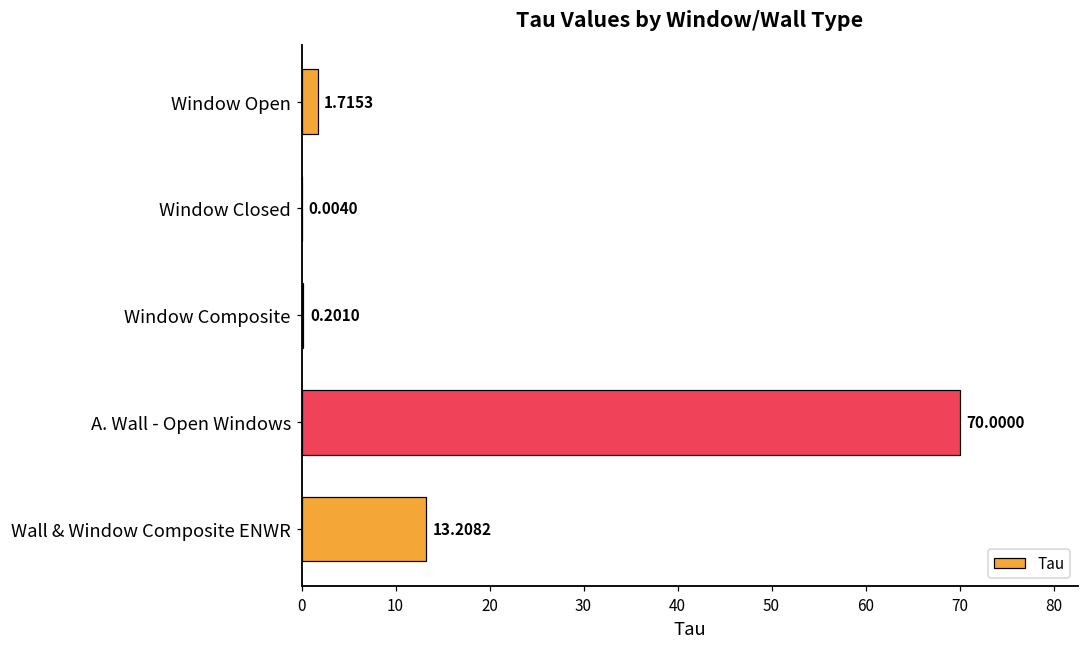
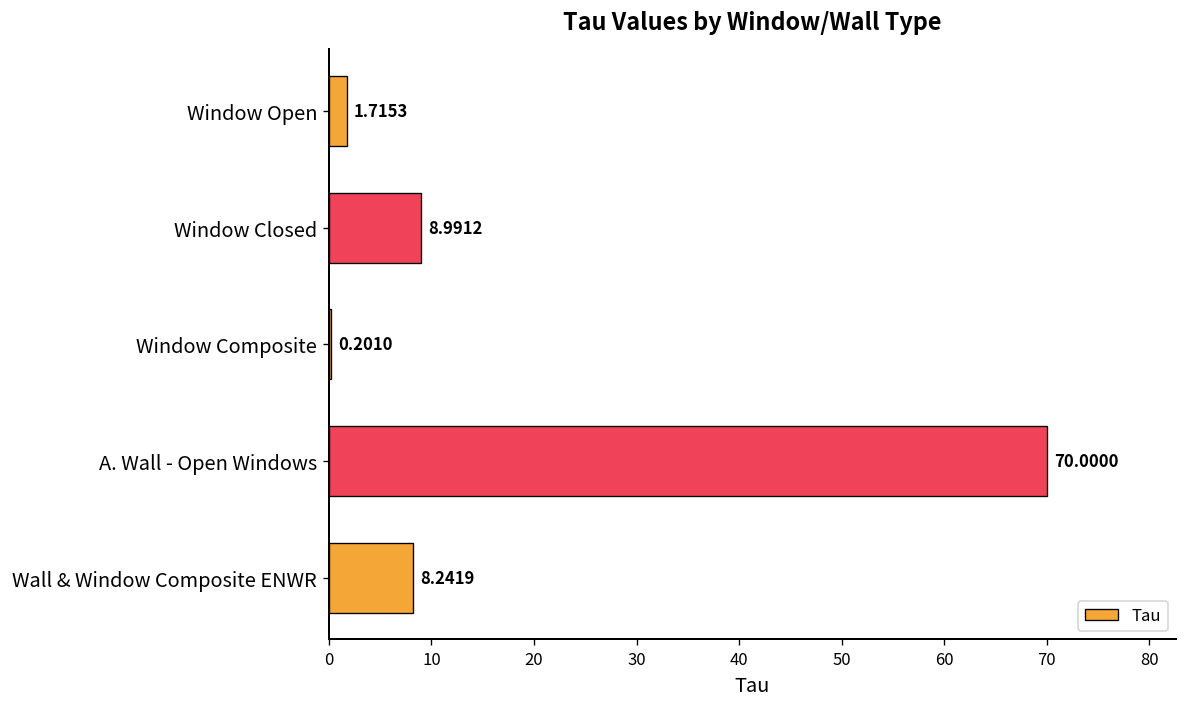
  {
    "Window Open": 1.7153,
-   "Window Closed": 0.0040,
+   "Window Closed": 8.9912,
    "Window Composite": 0.2010,
    "A. Wall - Open Windows": 70.0000,
-   "Wall & Window Composite ENWR": 13.2082
+   "Wall & Window Composite ENWR": 8.2419
  }
